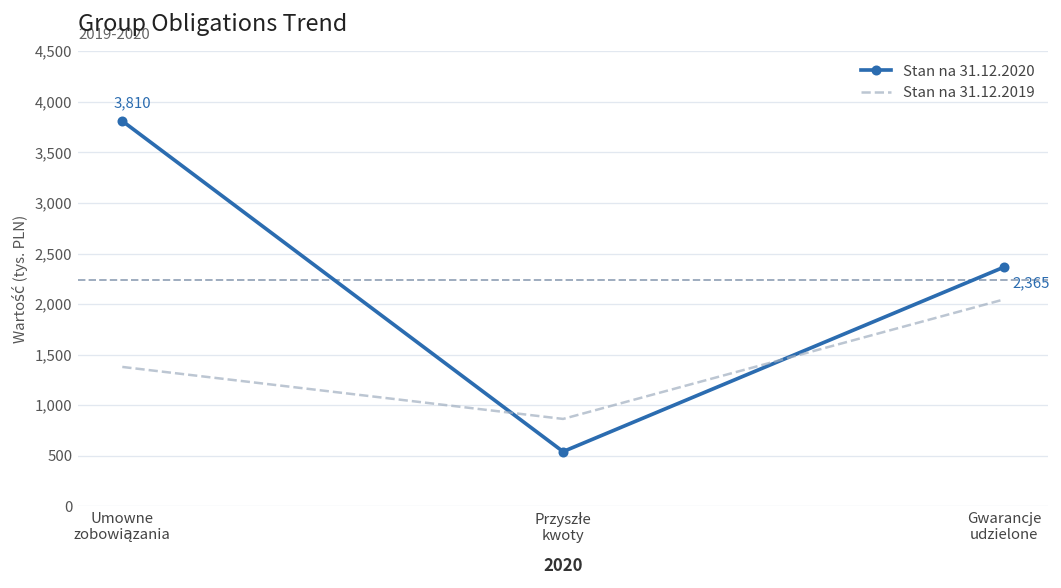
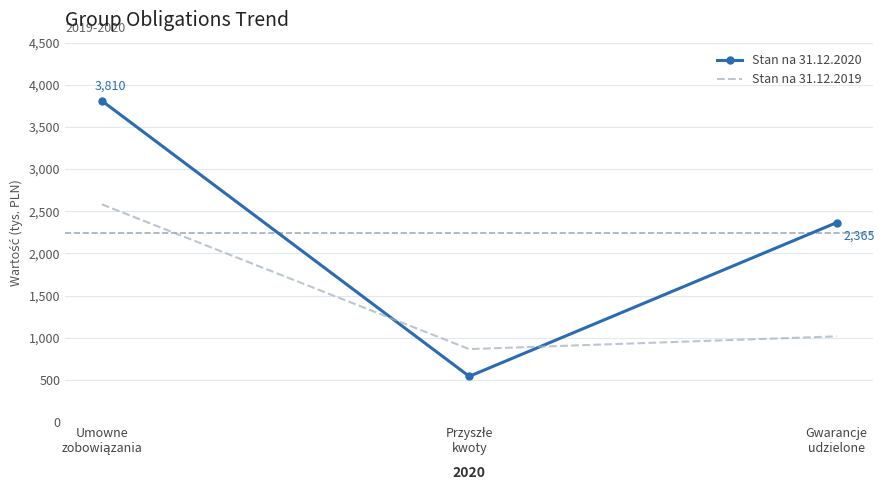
  {
    "Stan na 31.12.2020": {
      "Umowne zobowiązania": "3,810",
      "Gwarancje udzielone": "2,365"
    },
    "Stan na 31.12.2019": {
-     "Umowne zobowiązania": "1,400",
+     "Umowne zobowiązania": "2,600",
      "Przyszłe kwoty": "900",
-     "Gwarancje udzielone": "2,000"
+     "Gwarancje udzielone": "1,000"
    }
  }
